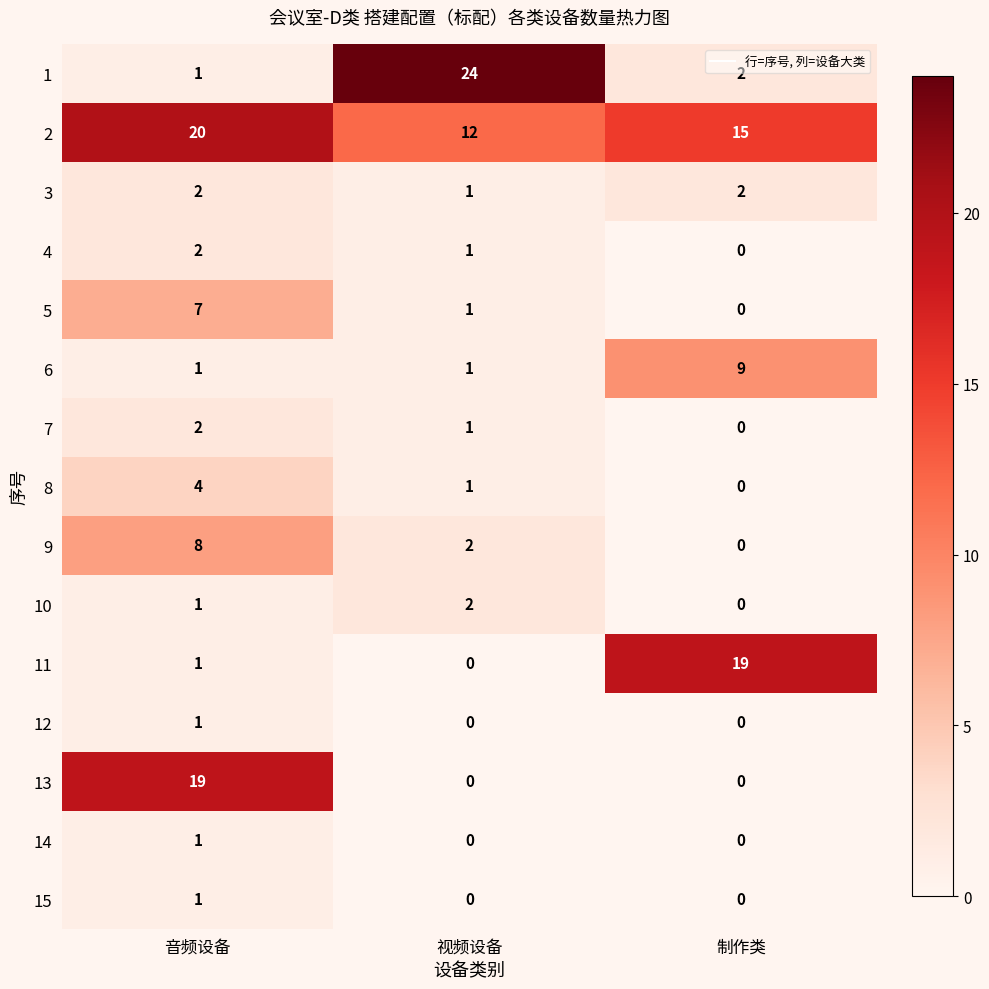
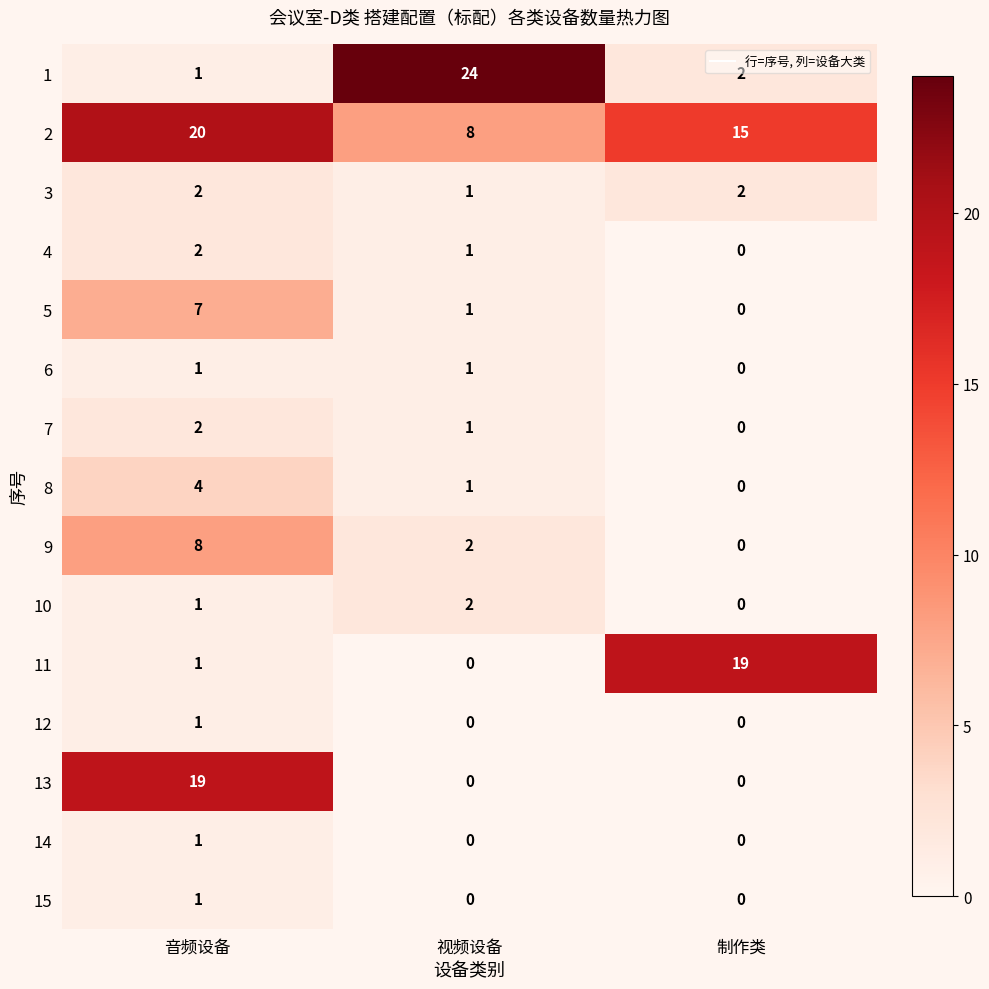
  {
    "1": {
      "音频设备": 1,
      "视频设备": 24
    },
    "2": {
      "音频设备": 20,
-     "视频设备": 12,
+     "视频设备": 8,
      "制作类": 15
    },
    "3": {
      "音频设备": 2,
      "视频设备": 1,
      "制作类": 2
    },
    "4": {
      "音频设备": 2,
      "视频设备": 1,
      "制作类": 0
    },
    "5": {
      "音频设备": 7,
      "视频设备": 1,
      "制作类": 0
    },
    "6": {
      "音频设备": 1,
      "视频设备": 1,
-     "制作类": 9
+     "制作类": 0
    },
    "7": {
      "音频设备": 2,
      "视频设备": 1,
      "制作类": 0
    },
    "8": {
      "音频设备": 4,
      "视频设备": 1,
      "制作类": 0
    },
    "9": {
      "音频设备": 8,
      "视频设备": 2,
      "制作类": 0
    },
    "10": {
      "音频设备": 1,
      "视频设备": 2,
      "制作类": 0
    },
    "11": {
      "音频设备": 1,
      "视频设备": 0,
      "制作类": 19
    },
    "12": {
      "音频设备": 1,
      "视频设备": 0,
      "制作类": 0
    },
    "13": {
      "音频设备": 19,
      "视频设备": 0,
      "制作类": 0
    },
    "14": {
      "音频设备": 1,
      "视频设备": 0,
      "制作类": 0
    },
    "15": {
      "音频设备": 1,
      "视频设备": 0,
      "制作类": 0
    }
  }
